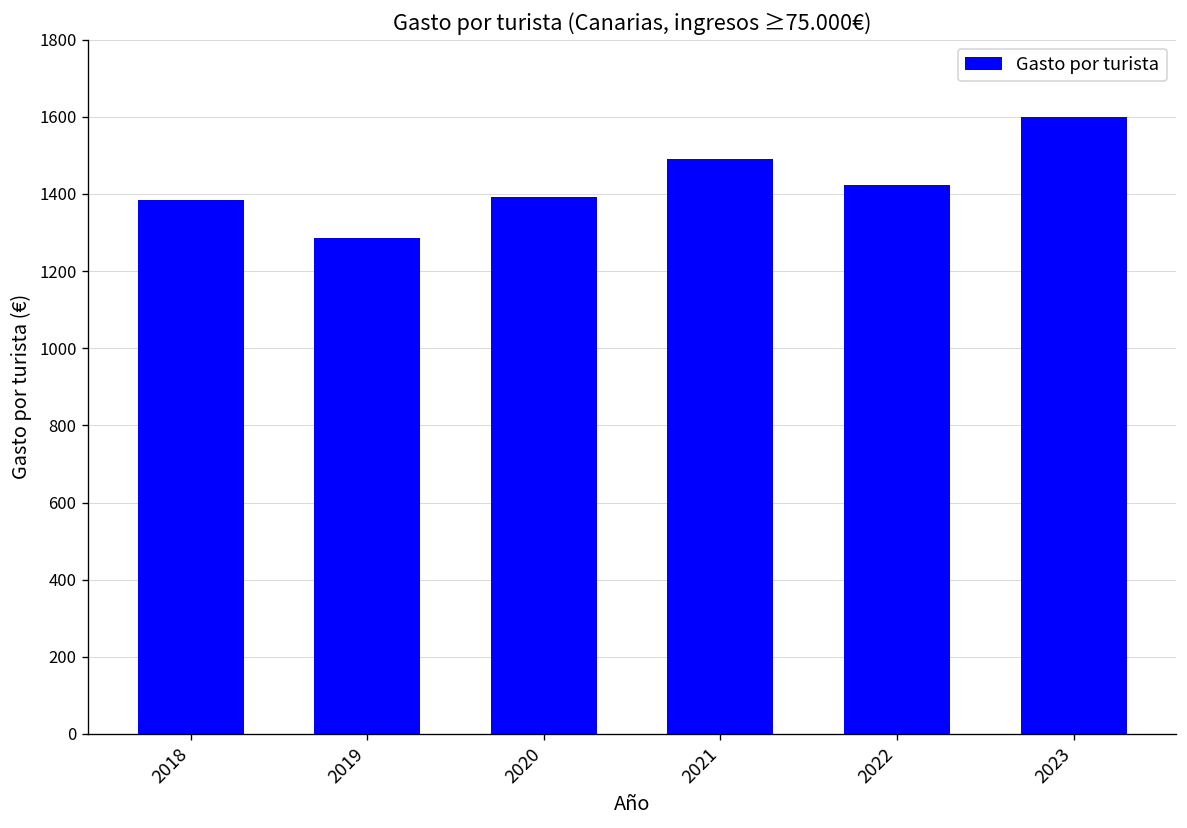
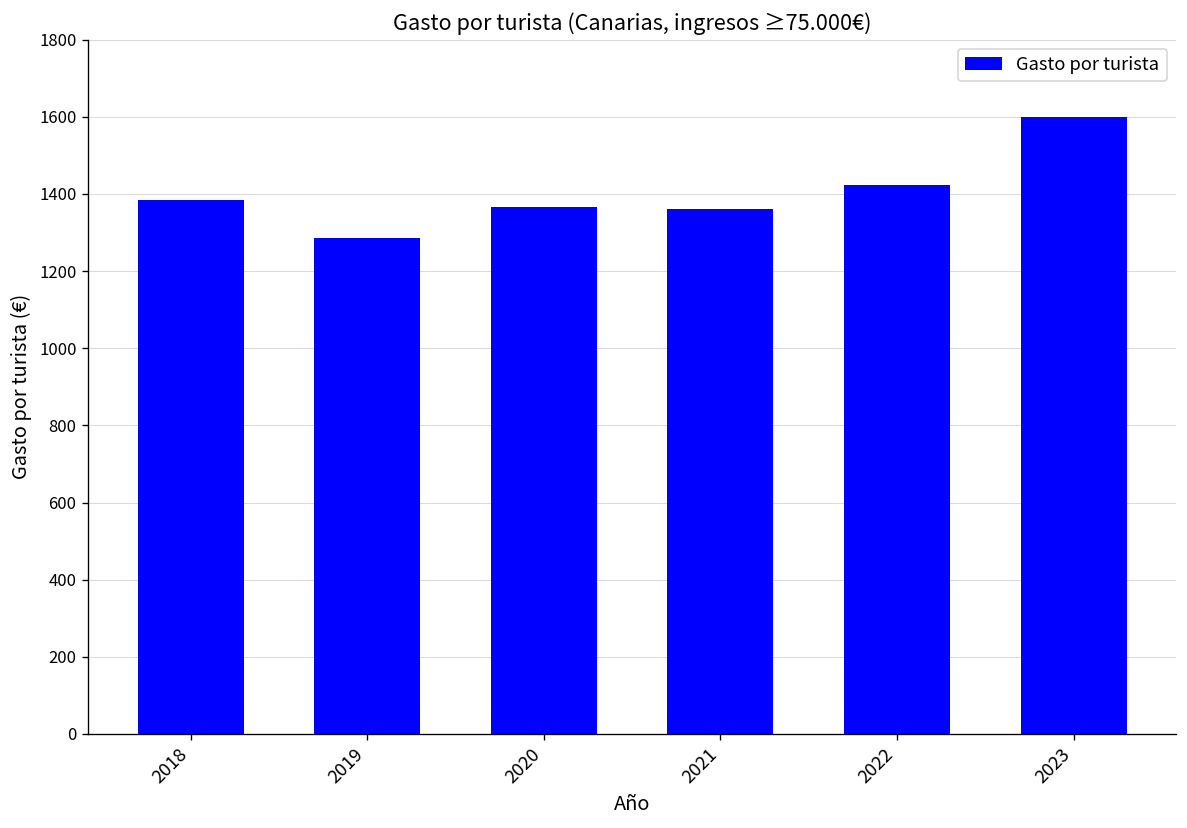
  {
    "2018": 1380,
    "2019": 1290,
-   "2020": 1390,
-   "2021": 1490,
+   "2020": 1370,
+   "2021": 1360,
    "2022": 1420,
    "2023": 1600
  }
